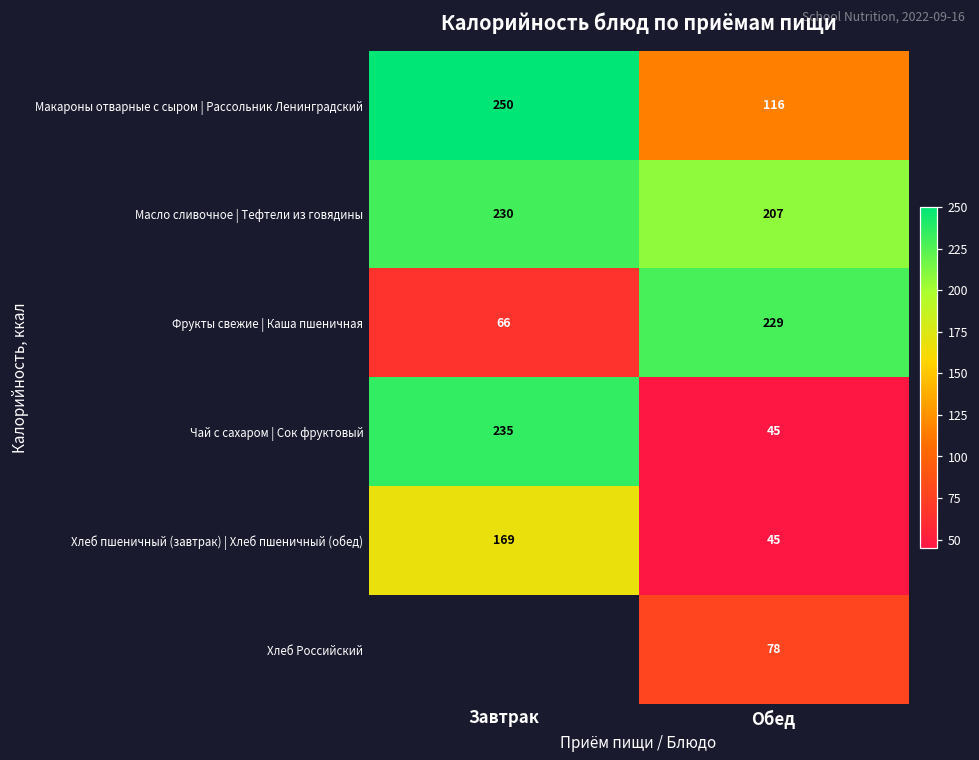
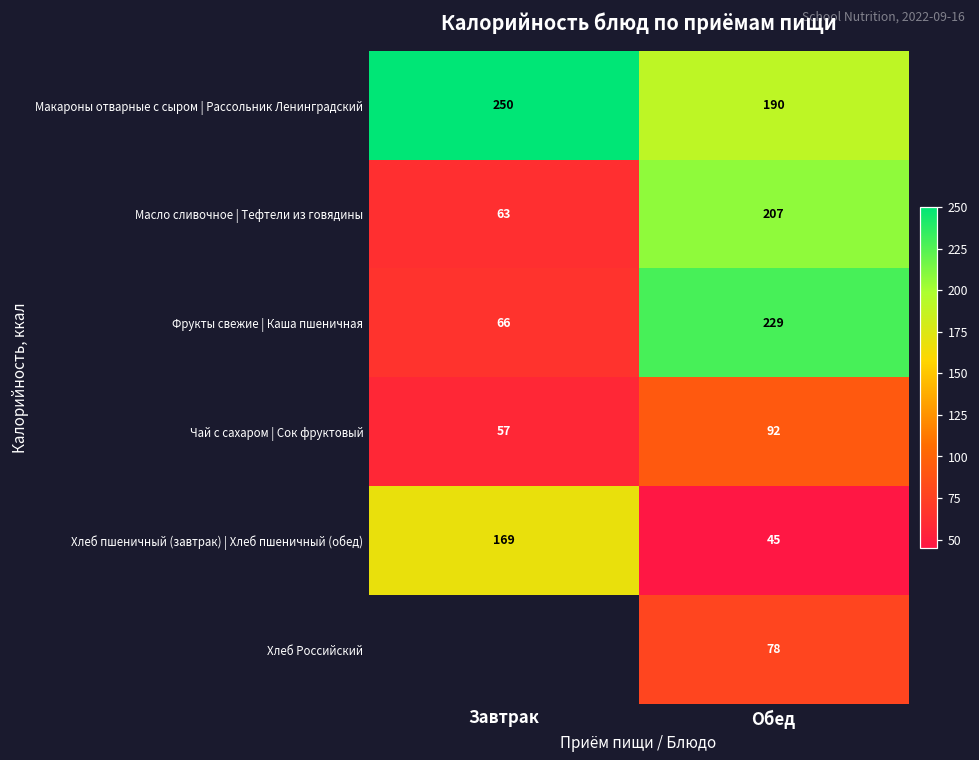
  {
    "Макароны отварные с сыром | Рассольник Ленинградский": {
      "Завтрак": 250,
-     "Обед": 116
+     "Обед": 190
    },
    "Масло сливочное | Тефтели из говядины": {
-     "Завтрак": 230,
+     "Завтрак": 63,
      "Обед": 207
    },
    "Фрукты свежие | Каша пшеничная": {
      "Завтрак": 66,
      "Обед": 229
    },
    "Чай с сахаром | Сок фруктовый": {
-     "Завтрак": 235,
-     "Обед": 45
+     "Завтрак": 57,
+     "Обед": 92
    },
    "Хлеб пшеничный (завтрак) | Хлеб пшеничный (обед)": {
      "Завтрак": 169,
      "Обед": 45
    },
    "Хлеб Российский": {
      "Обед": 78
    }
  }
